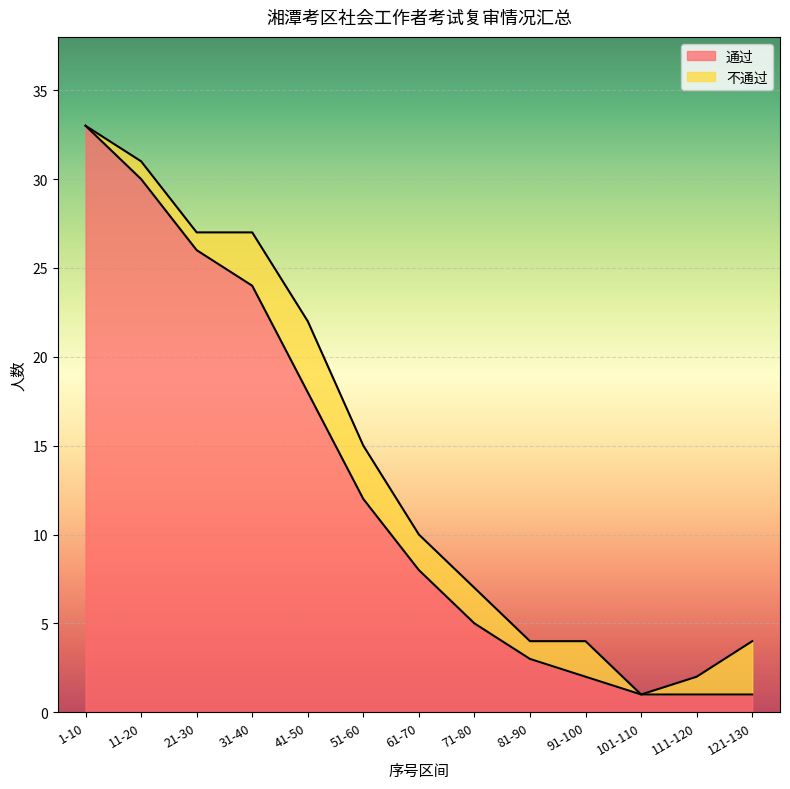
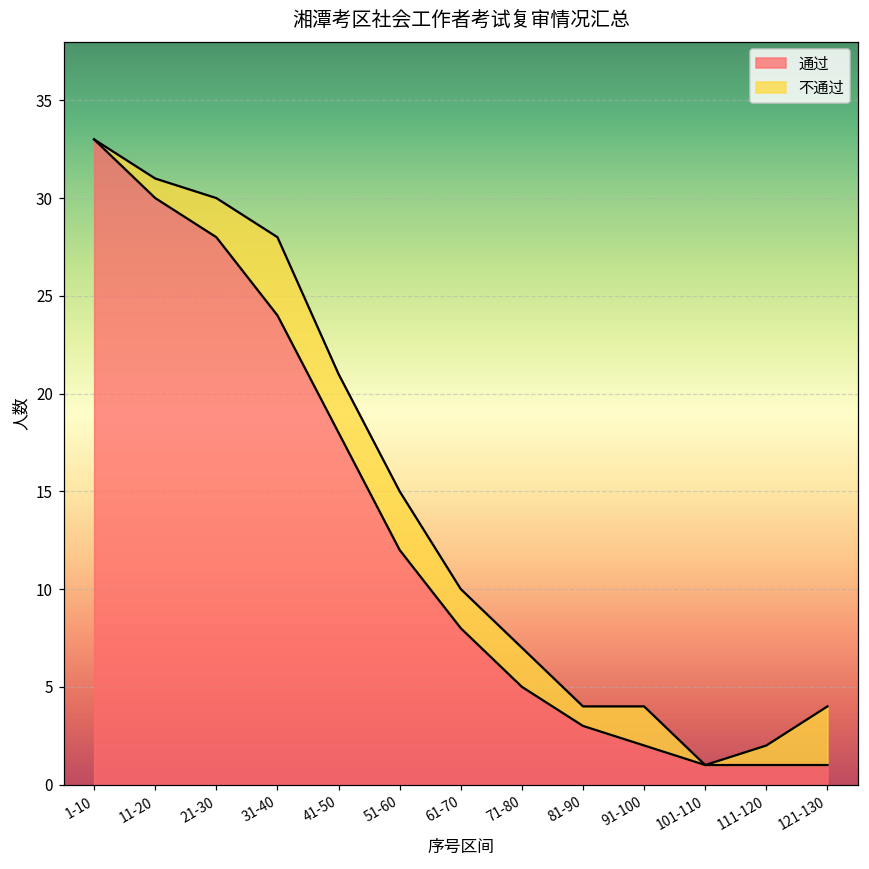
  {
    "通过": {
      "11-20": 30,
-     "21-30": 26,
+     "21-30": 28,
      "31-40": 24,
      "41-50": 18,
      "51-60": 12,
      "61-70": 8,
      "71-80": 5,
      "81-90": 3,
      "91-100": 2,
      "111-120": 1,
      "121-130": 1
    },
    "不通过": {
      "11-20": 1,
-     "21-30": 1,
-     "31-40": 3,
-     "41-50": 4,
+     "21-30": 2,
+     "31-40": 4,
+     "41-50": 3,
      "51-60": 3,
      "61-70": 2,
      "71-80": 2,
      "81-90": 1,
      "91-100": 2,
      "111-120": 1,
      "121-130": 3
    }
  }
